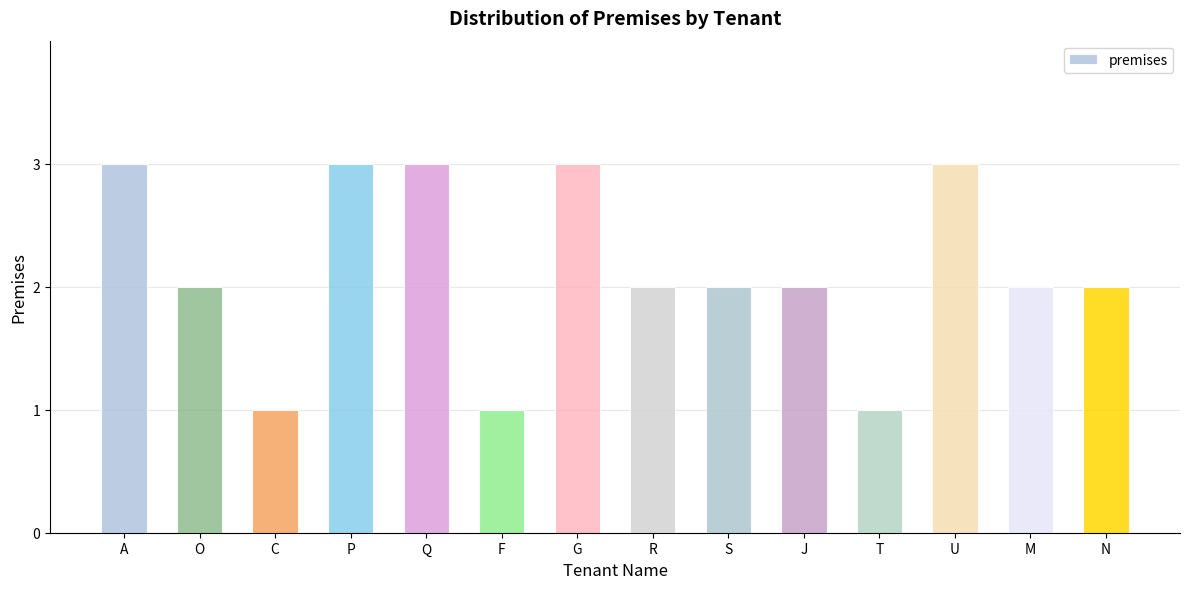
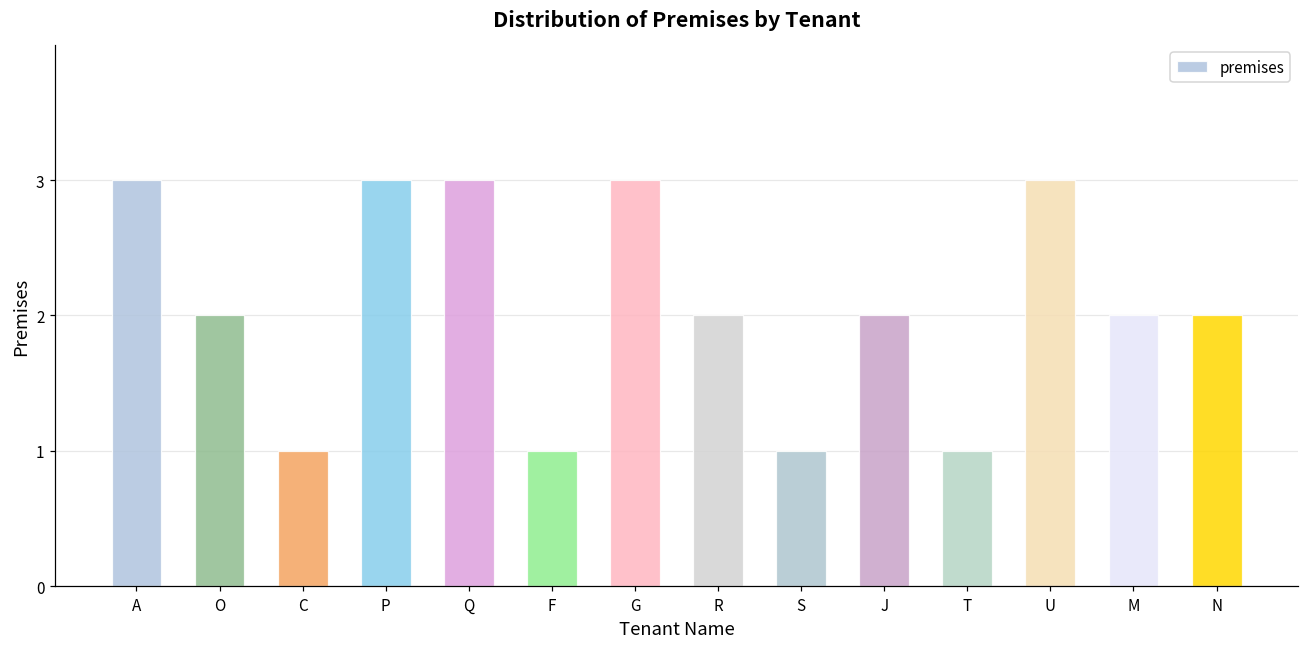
  {
    "A": 3,
    "O": 2,
    "C": 1,
    "P": 3,
    "Q": 3,
    "F": 1,
    "G": 3,
    "R": 2,
-   "S": 2,
+   "S": 1,
    "J": 2,
    "T": 1,
    "U": 3,
    "M": 2,
    "N": 2
  }
